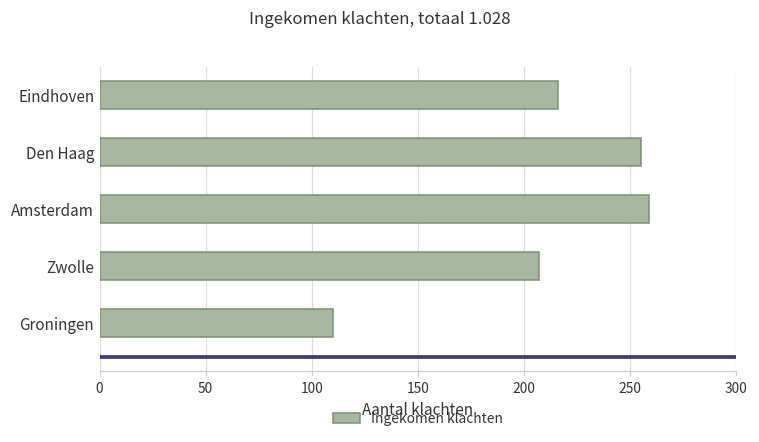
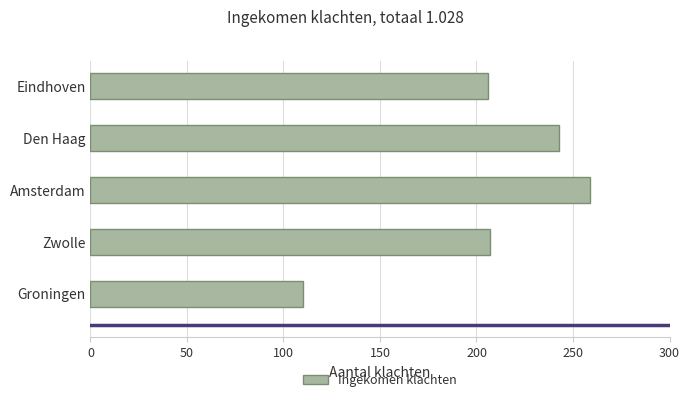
  {
-   "Eindhoven": 216,
-   "Den Haag": 255,
+   "Eindhoven": 206,
+   "Den Haag": 243,
    "Amsterdam": 259,
    "Zwolle": 207,
    "Groningen": 110
  }
